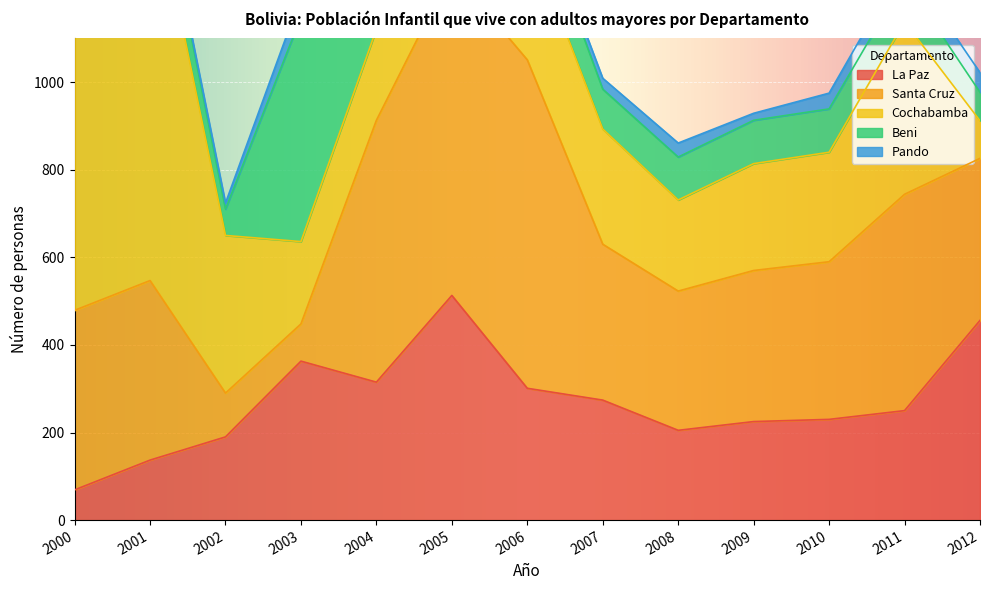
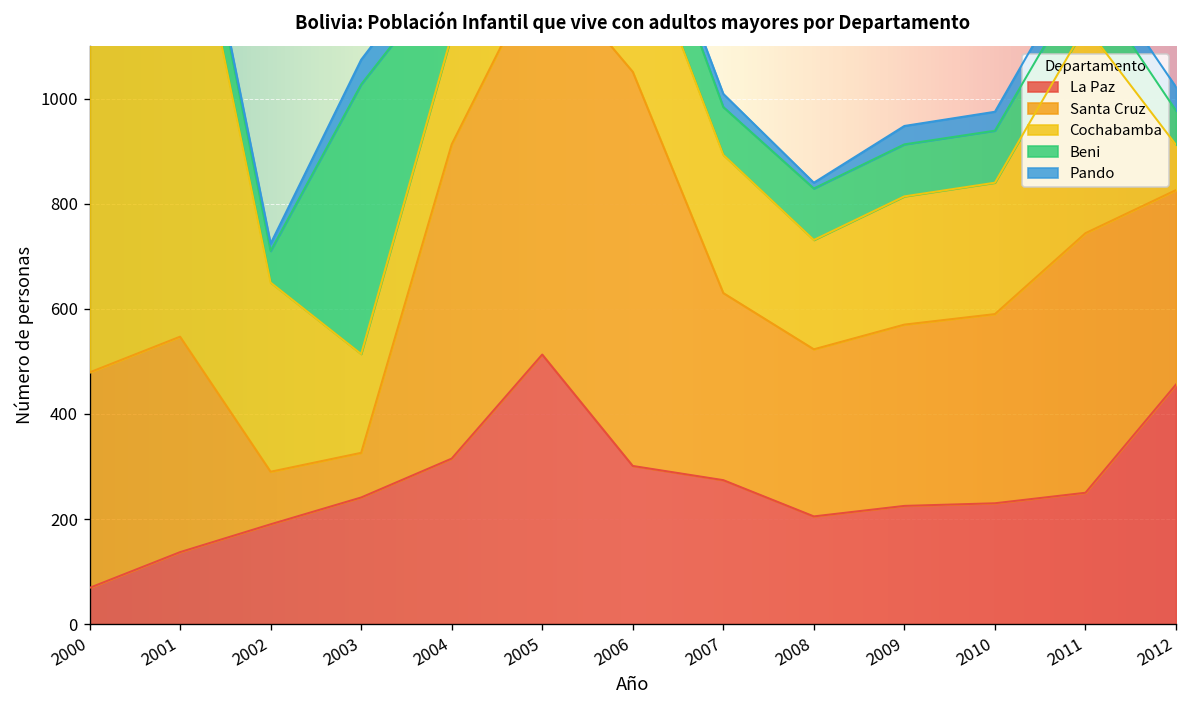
  {
    "La Paz": {
      "2000": 70,
      "2001": 140,
      "2002": 190,
-     "2003": 360,
+     "2003": 240,
      "2004": 320,
      "2005": 510,
      "2006": 300,
      "2007": 270,
      "2008": 210,
      "2009": 230,
      "2010": 230,
      "2011": 250,
      "2012": 460
    },
    "Beni": {
      "2002": 60,
      "2007": 90,
      "2008": 100,
      "2009": 100,
      "2010": 100,
      "2012": 70
    },
    "Pando": {
      "2002": 10,
      "2007": 30,
-     "2008": 30,
-     "2009": 20,
+     "2008": 10,
+     "2009": 40,
      "2010": 40,
      "2012": 50
    }
  }
